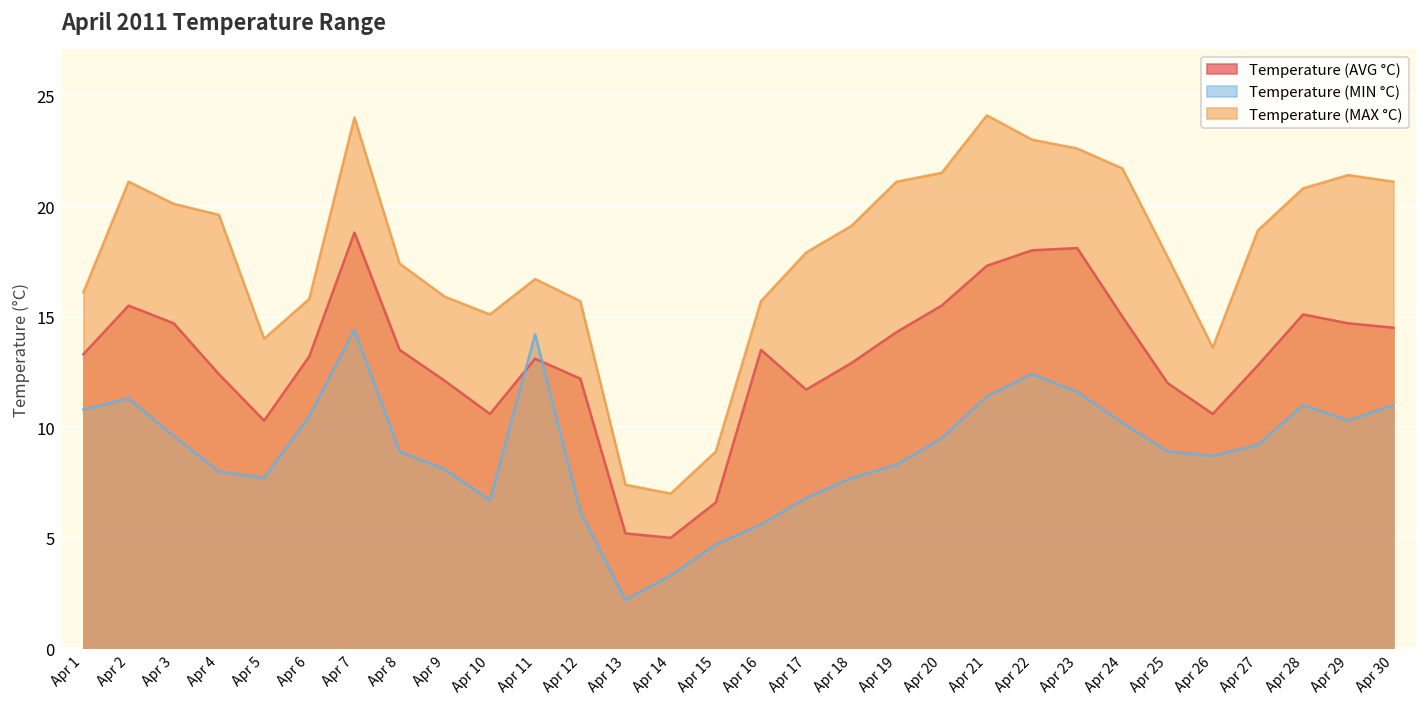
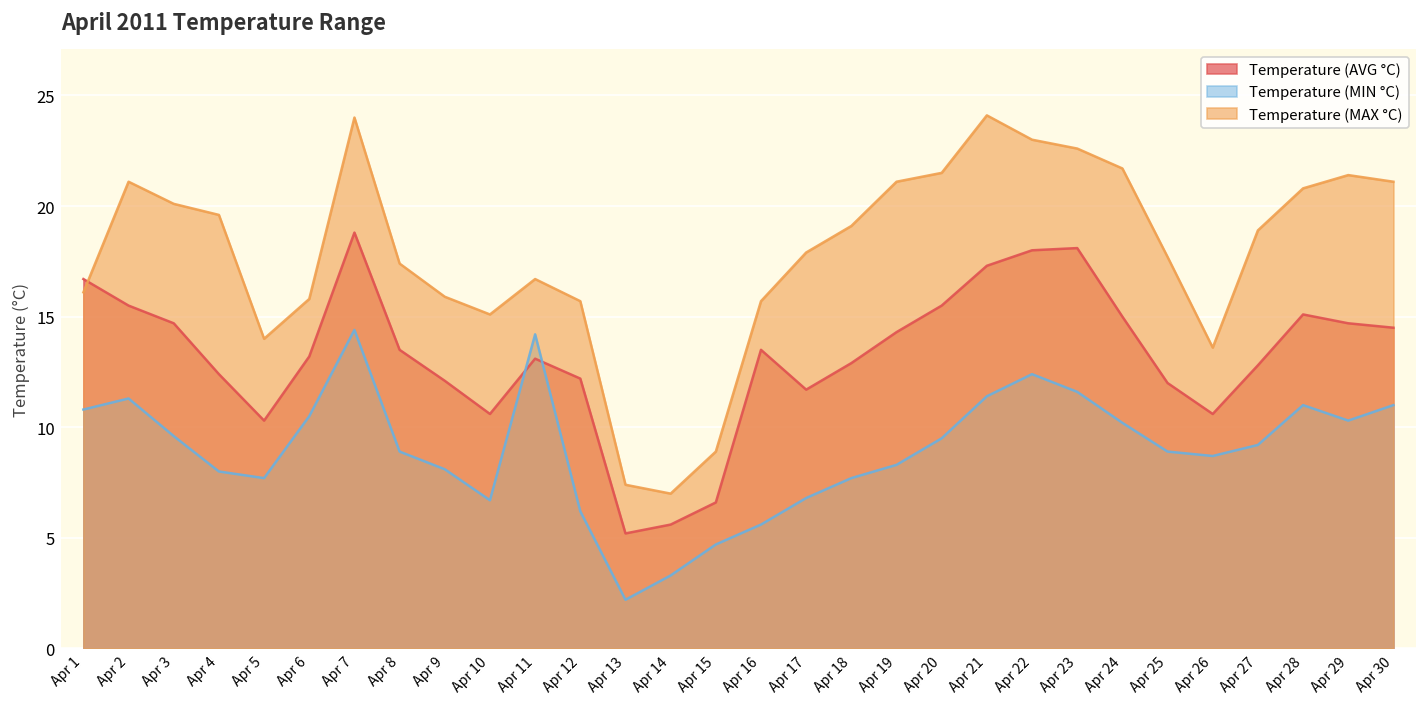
  {
    "Temperature (AVG °C)": {
-     "Apr 1": 13.3,
+     "Apr 1": 16.7,
      "Apr 2": 15.5,
      "Apr 3": 14.7,
      "Apr 4": 12.4,
      "Apr 5": 10.3,
      "Apr 6": 13.2,
      "Apr 7": 18.8,
      "Apr 8": 13.5,
      "Apr 9": 12.1,
      "Apr 10": 10.6,
      "Apr 11": 13.1,
      "Apr 12": 12.2,
      "Apr 13": 5.2,
-     "Apr 14": 5.0,
+     "Apr 14": 5.6,
      "Apr 15": 6.6,
      "Apr 16": 13.5,
      "Apr 17": 11.7,
      "Apr 18": 12.9,
      "Apr 19": 14.3,
      "Apr 20": 15.5,
      "Apr 21": 17.3,
      "Apr 22": 18.0,
      "Apr 23": 18.1,
      "Apr 24": 15.0,
      "Apr 25": 12.0,
      "Apr 26": 10.6,
      "Apr 27": 12.8,
      "Apr 28": 15.1,
      "Apr 29": 14.7,
      "Apr 30": 14.5
    },
    "Temperature (MIN °C)": {
      "Apr 1": 10.8,
      "Apr 2": 11.3,
      "Apr 3": 9.6,
      "Apr 4": 8.0,
      "Apr 5": 7.7,
      "Apr 6": 10.5,
      "Apr 7": 14.4,
      "Apr 8": 8.9,
      "Apr 9": 8.1,
      "Apr 10": 6.7,
      "Apr 11": 14.2,
      "Apr 12": 6.2,
      "Apr 13": 2.2,
      "Apr 14": 3.3,
      "Apr 15": 4.7,
      "Apr 16": 5.6,
      "Apr 17": 6.8,
      "Apr 18": 7.7,
      "Apr 19": 8.3,
      "Apr 20": 9.5,
      "Apr 21": 11.4,
      "Apr 22": 12.4,
      "Apr 23": 11.6,
      "Apr 24": 10.2,
      "Apr 25": 8.9,
      "Apr 26": 8.7,
      "Apr 27": 9.2,
      "Apr 28": 11.0,
      "Apr 29": 10.3,
      "Apr 30": 11.0
    },
    "Temperature (MAX °C)": {
      "Apr 1": 16.1,
      "Apr 2": 21.1,
      "Apr 3": 20.1,
      "Apr 4": 19.6,
      "Apr 5": 14.0,
      "Apr 6": 15.8,
      "Apr 7": 24.0,
      "Apr 8": 17.4,
      "Apr 9": 15.9,
      "Apr 10": 15.1,
      "Apr 11": 16.7,
      "Apr 12": 15.7,
      "Apr 13": 7.4,
      "Apr 14": 7.0,
      "Apr 15": 8.9,
      "Apr 16": 15.7,
      "Apr 17": 17.9,
      "Apr 18": 19.1,
      "Apr 19": 21.1,
      "Apr 20": 21.5,
      "Apr 21": 24.1,
      "Apr 22": 23.0,
      "Apr 23": 22.6,
      "Apr 24": 21.7,
      "Apr 25": 17.7,
      "Apr 26": 13.6,
      "Apr 27": 18.9,
      "Apr 28": 20.8,
      "Apr 29": 21.4,
      "Apr 30": 21.1
    }
  }
